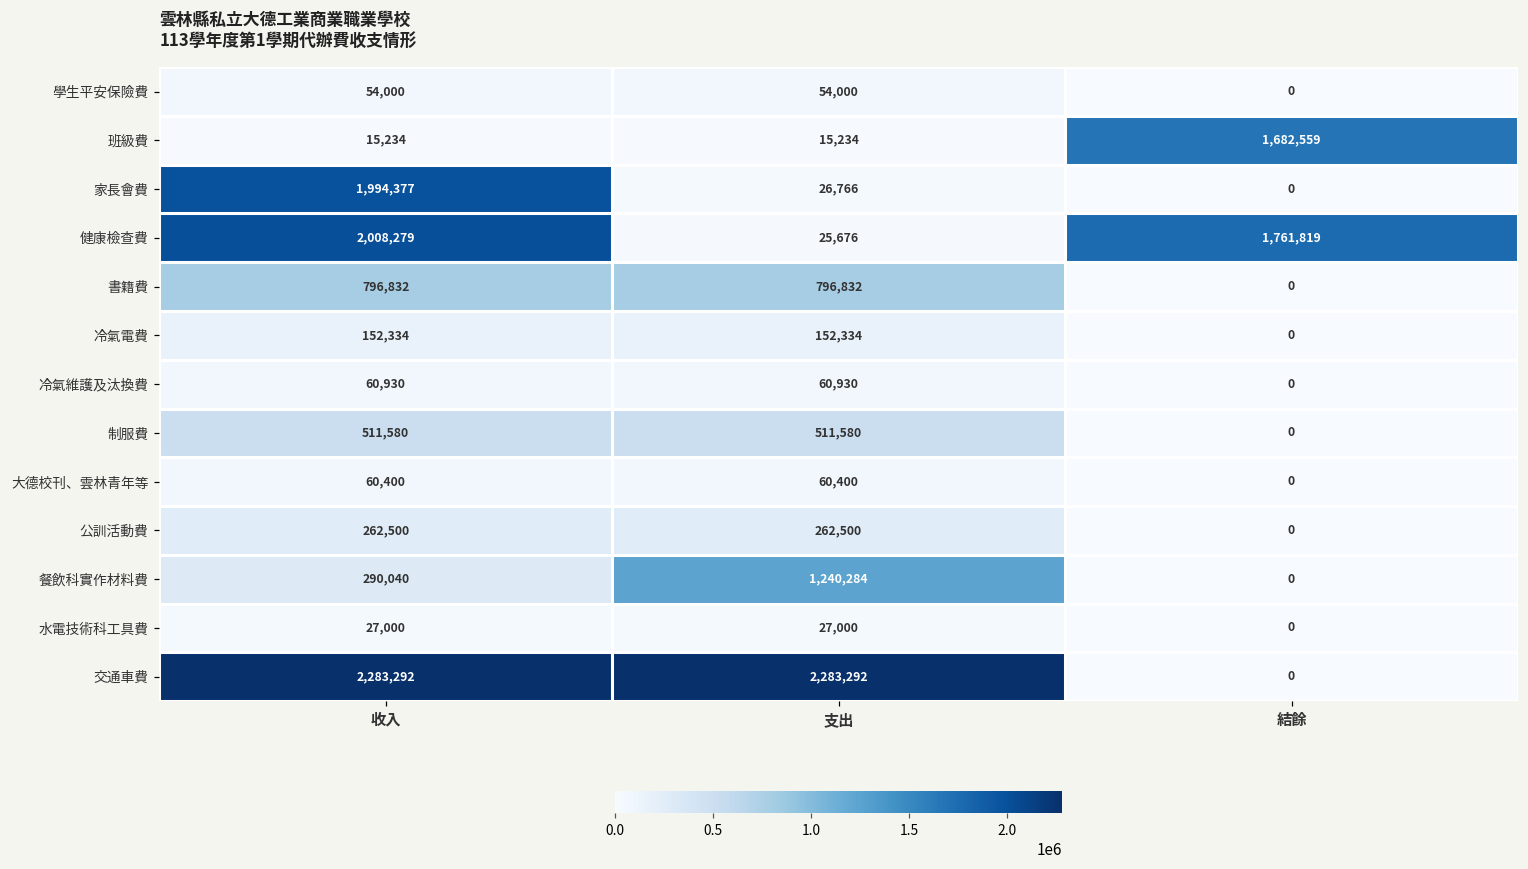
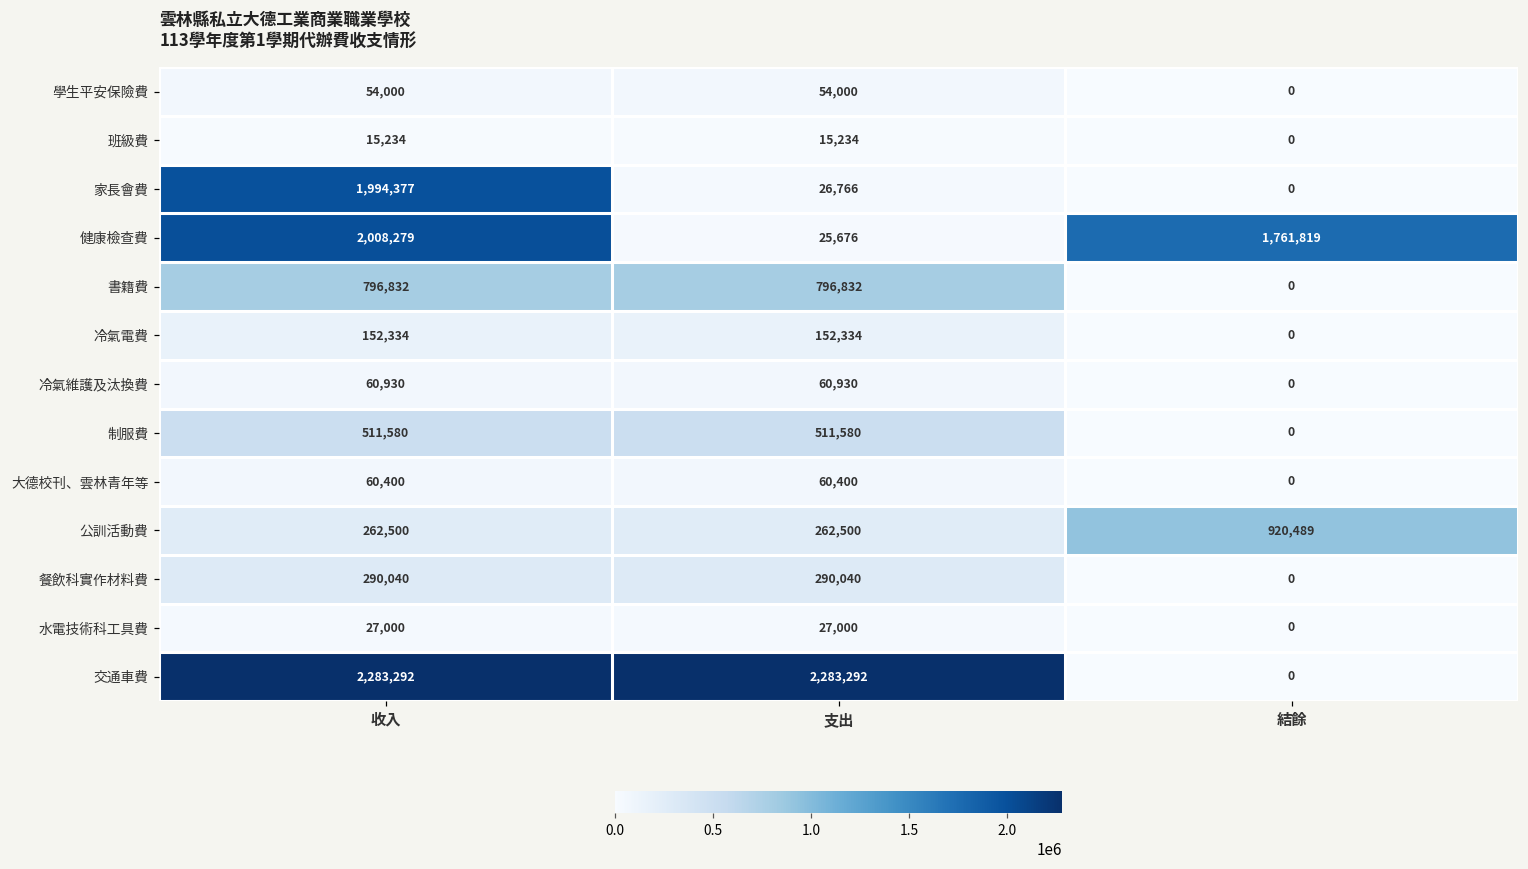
  {
    "學生平安保險費": {
      "收入": "54,000",
      "支出": "54,000",
      "結餘": "0"
    },
    "班級費": {
      "收入": "15,234",
      "支出": "15,234",
-     "結餘": "1,682,559"
+     "結餘": "0"
    },
    "家長會費": {
      "收入": "1,994,377",
      "支出": "26,766",
      "結餘": "0"
    },
    "健康檢查費": {
      "收入": "2,008,279",
      "支出": "25,676",
      "結餘": "1,761,819"
    },
    "書籍費": {
      "收入": "796,832",
      "支出": "796,832",
      "結餘": "0"
    },
    "冷氣電費": {
      "收入": "152,334",
      "支出": "152,334",
      "結餘": "0"
    },
    "冷氣維護及汰換費": {
      "收入": "60,930",
      "支出": "60,930",
      "結餘": "0"
    },
    "制服費": {
      "收入": "511,580",
      "支出": "511,580",
      "結餘": "0"
    },
    "大德校刊、雲林青年等": {
      "收入": "60,400",
      "支出": "60,400",
      "結餘": "0"
    },
    "公訓活動費": {
      "收入": "262,500",
      "支出": "262,500",
-     "結餘": "0"
+     "結餘": "920,489"
    },
    "餐飲科實作材料費": {
      "收入": "290,040",
-     "支出": "1,240,284",
+     "支出": "290,040",
      "結餘": "0"
    },
    "水電技術科工具費": {
      "收入": "27,000",
      "支出": "27,000",
      "結餘": "0"
    },
    "交通車費": {
      "收入": "2,283,292",
      "支出": "2,283,292",
      "結餘": "0"
    }
  }
